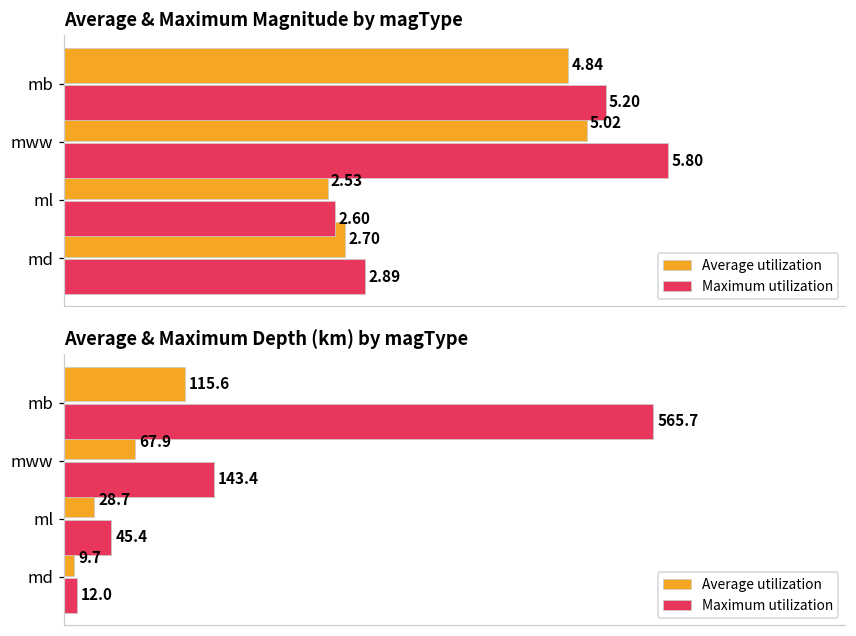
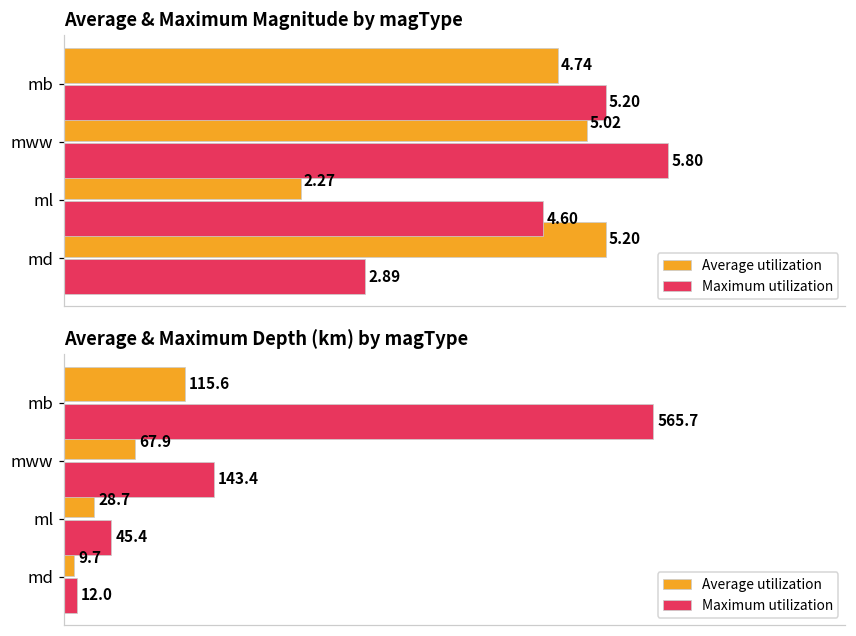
  {
    "Average & Maximum Magnitude by magType": {
      "Average utilization": {
-       "mb": 4.84,
+       "mb": 4.74,
        "mww": 5.02,
-       "ml": 2.53,
-       "md": 2.70
+       "ml": 2.27,
+       "md": 5.20
      },
      "Maximum utilization": {
        "mb": 5.20,
        "mww": 5.80,
-       "ml": 2.60,
+       "ml": 4.60,
        "md": 2.89
      }
    },
    "Average & Maximum Depth (km) by magType": {
      "Average utilization": {
        "mb": 115.6,
        "mww": 67.9,
        "ml": 28.7,
        "md": 9.7
      },
      "Maximum utilization": {
        "mb": 565.7,
        "mww": 143.4,
        "ml": 45.4,
        "md": 12.0
      }
    }
  }
